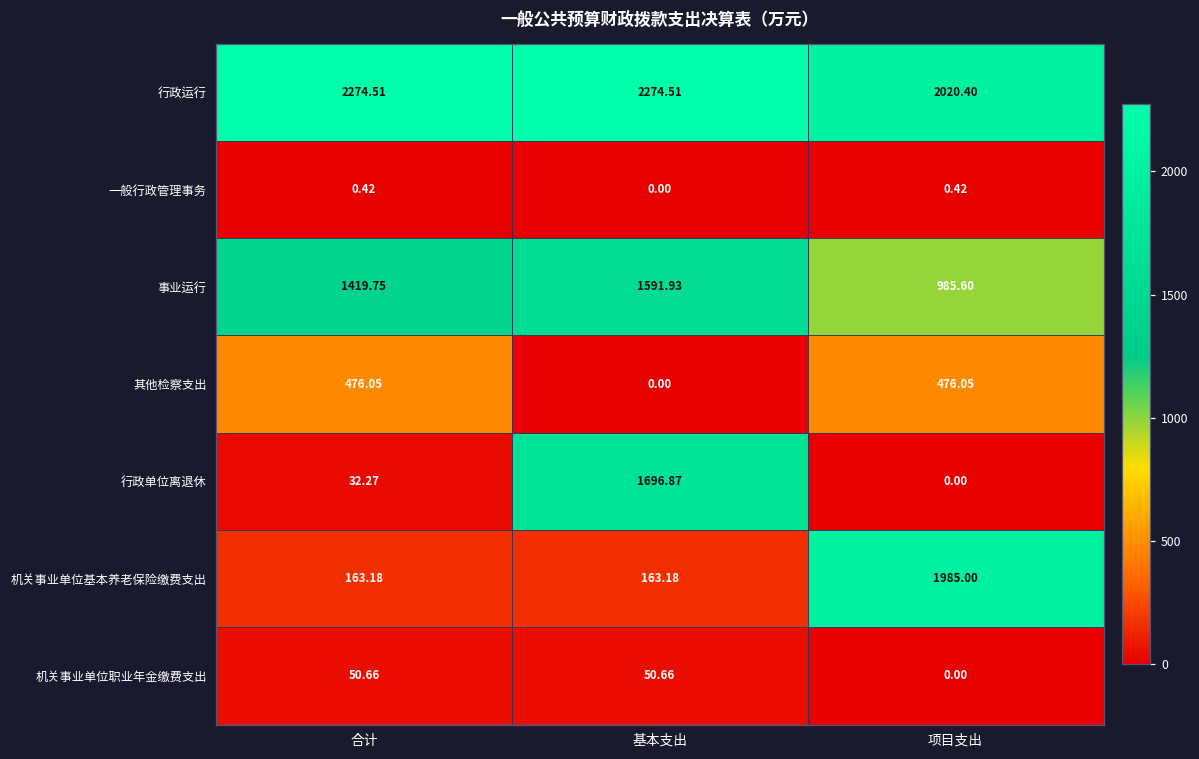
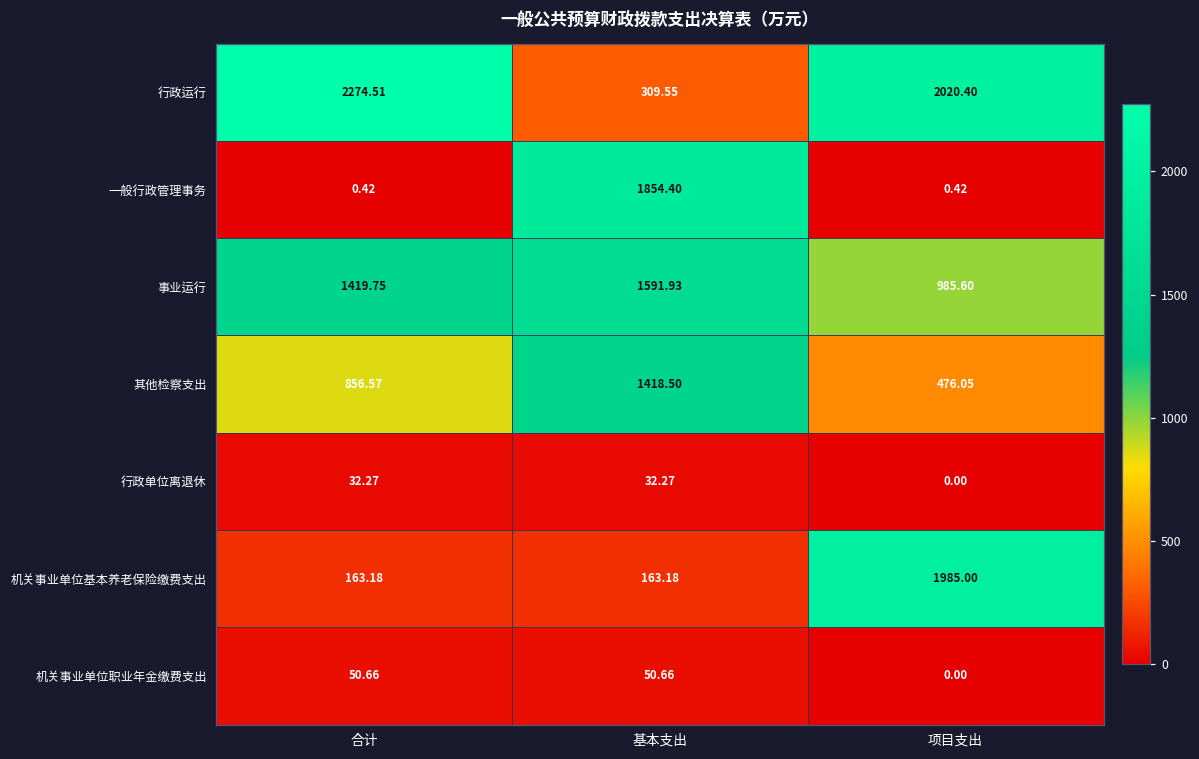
  {
    "行政运行": {
      "合计": 2274.51,
-     "基本支出": 2274.51,
+     "基本支出": 309.55,
      "项目支出": 2020.40
    },
    "一般行政管理事务": {
      "合计": 0.42,
-     "基本支出": 0.00,
+     "基本支出": 1854.40,
      "项目支出": 0.42
    },
    "事业运行": {
      "合计": 1419.75,
      "基本支出": 1591.93,
      "项目支出": 985.60
    },
    "其他检察支出": {
-     "合计": 476.05,
-     "基本支出": 0.00,
+     "合计": 856.57,
+     "基本支出": 1418.50,
      "项目支出": 476.05
    },
    "行政单位离退休": {
      "合计": 32.27,
-     "基本支出": 1696.87,
+     "基本支出": 32.27,
      "项目支出": 0.00
    },
    "机关事业单位基本养老保险缴费支出": {
      "合计": 163.18,
      "基本支出": 163.18,
      "项目支出": 1985.00
    },
    "机关事业单位职业年金缴费支出": {
      "合计": 50.66,
      "基本支出": 50.66,
      "项目支出": 0.00
    }
  }
